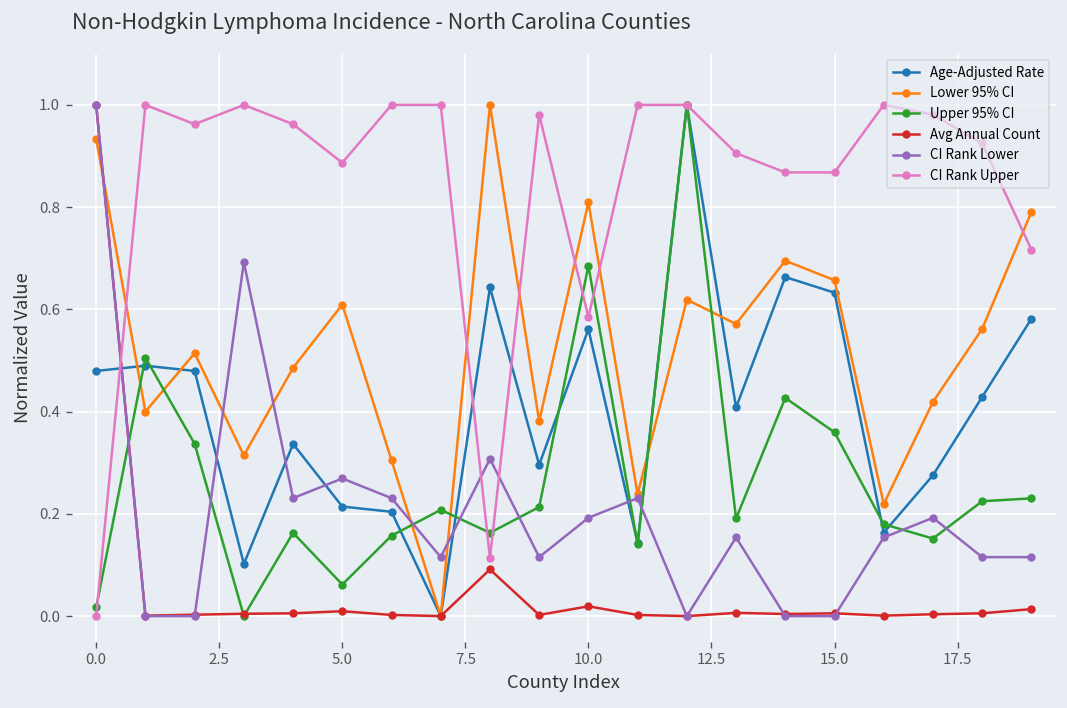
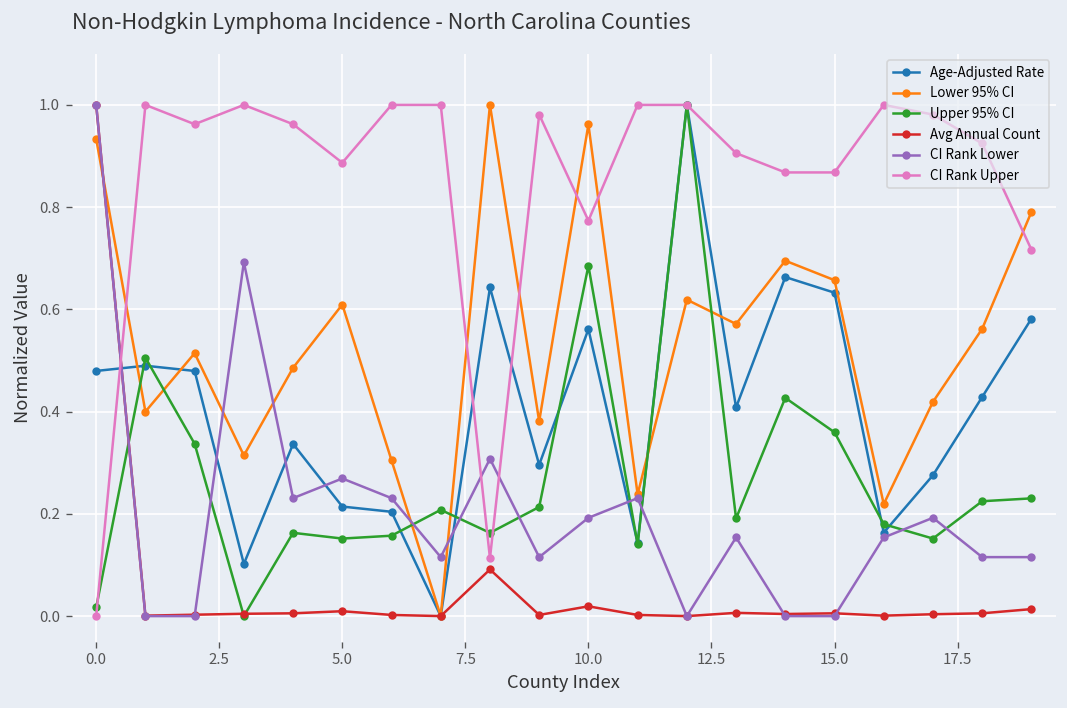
  {
    "Age-Adjusted Rate": {
      "0.0": 0.48,
      "5.0": 0.21,
      "10.0": 0.56,
      "15.0": 0.63
    },
    "Lower 95% CI": {
      "0.0": 0.93,
      "5.0": 0.61,
-     "10.0": 0.81,
+     "10.0": 0.96,
      "15.0": 0.66
    },
    "Upper 95% CI": {
      "0.0": 0.02,
-     "5.0": 0.06,
+     "5.0": 0.15,
      "10.0": 0.69,
      "15.0": 0.36
    },
    "Avg Annual Count": {
      "5.0": 0.01,
      "10.0": 0.02
    },
    "CI Rank Lower": {
      "5.0": 0.27,
      "10.0": 0.19
    },
    "CI Rank Upper": {
      "0.0": 0.00,
      "5.0": 0.89,
-     "10.0": 0.58,
+     "10.0": 0.77,
      "15.0": 0.87
    }
  }
